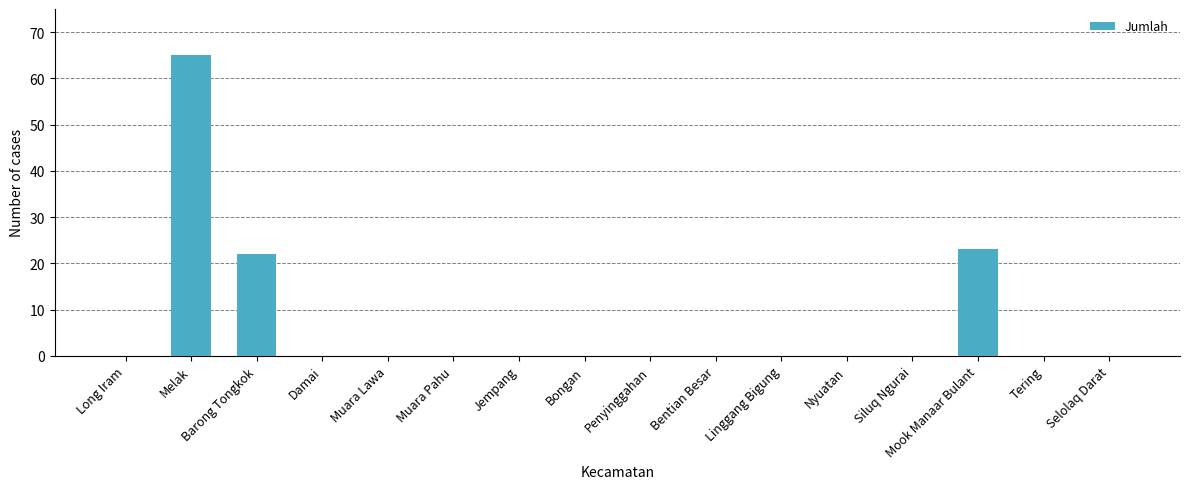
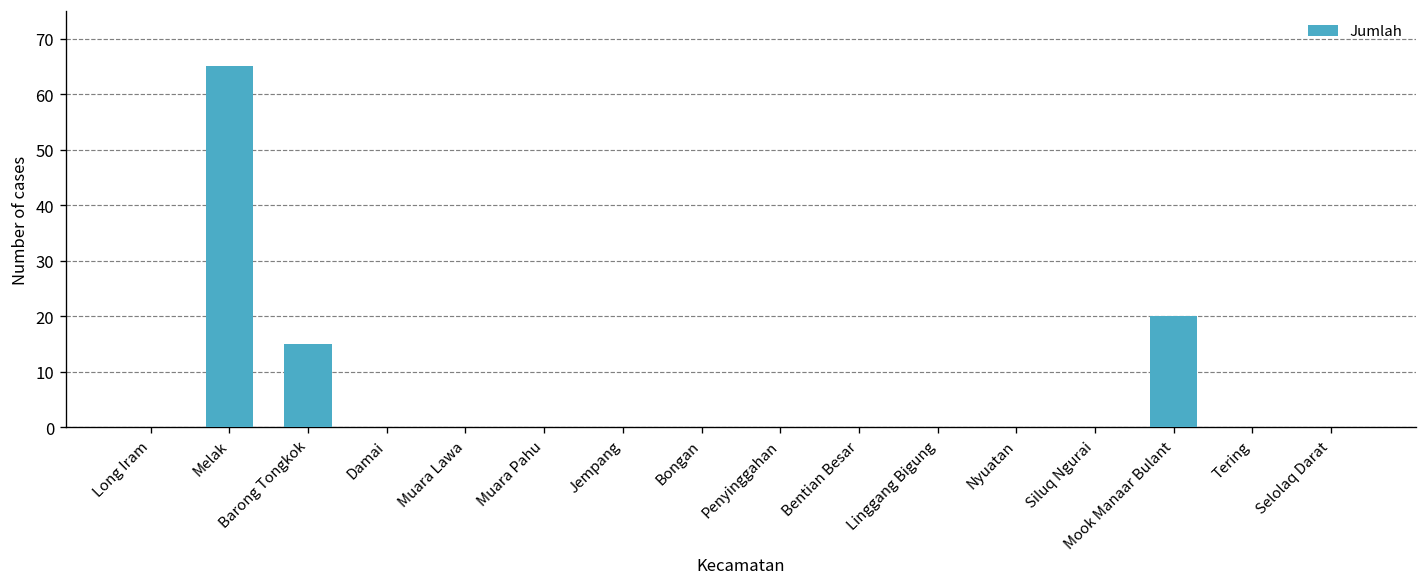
  {
    "Long Iram": 0,
    "Melak": 65,
-   "Barong Tongkok": 22,
+   "Barong Tongkok": 15,
    "Damai": 0,
    "Muara Lawa": 0,
    "Muara Pahu": 0,
    "Jempang": 0,
    "Bongan": 0,
    "Penyinggahan": 0,
    "Bentian Besar": 0,
    "Linggang Bigung": 0,
    "Nyuatan": 0,
    "Siluq Ngurai": 0,
-   "Mook Manaar Bulant": 23,
+   "Mook Manaar Bulant": 20,
    "Tering": 0,
    "Selolaq Darat": 0
  }
